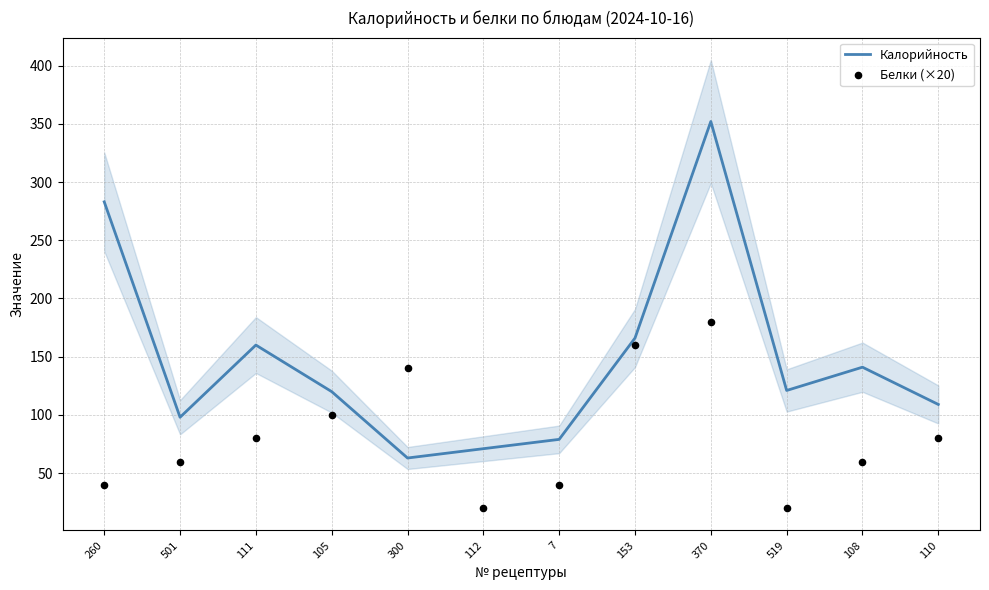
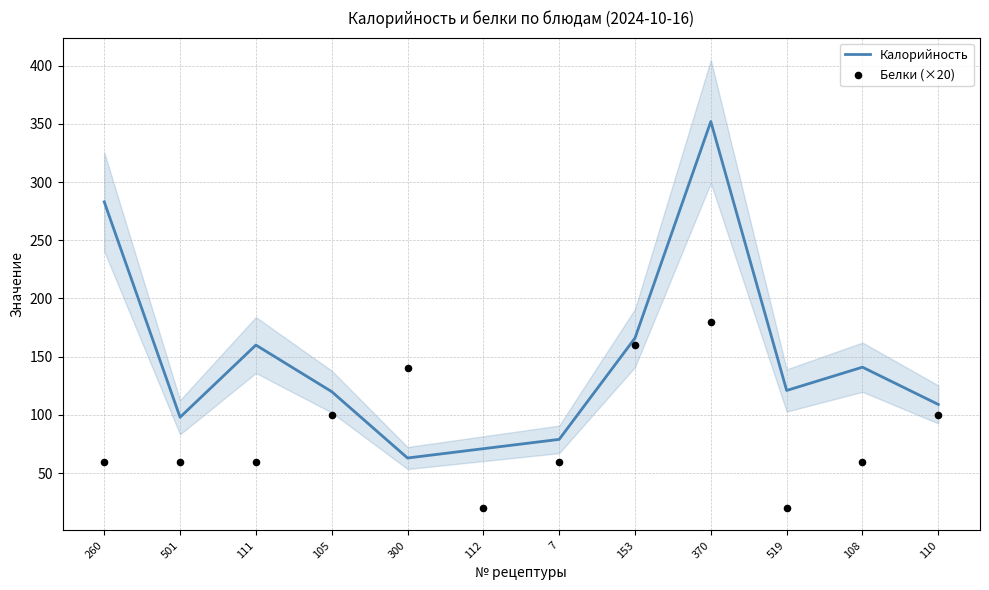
  {
    "Белки (×20)": {
-     "260": 40,
-     "111": 80,
-     "7": 40,
-     "110": 80
+     "260": 60,
+     "111": 60,
+     "7": 60,
+     "110": 100
    }
  }
